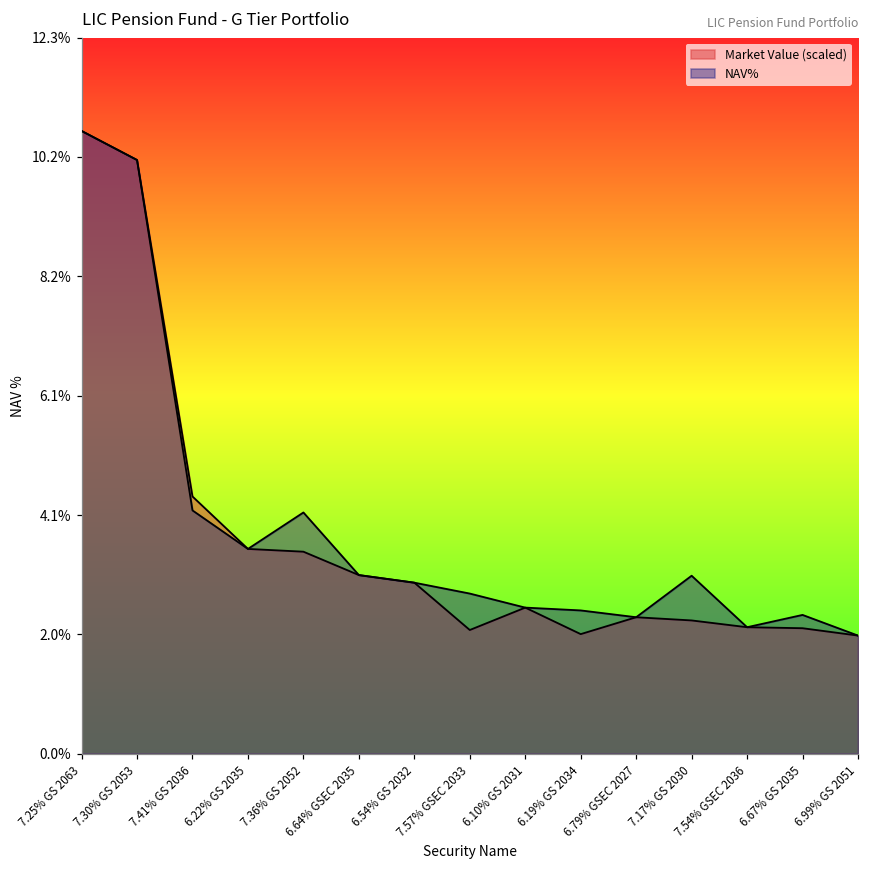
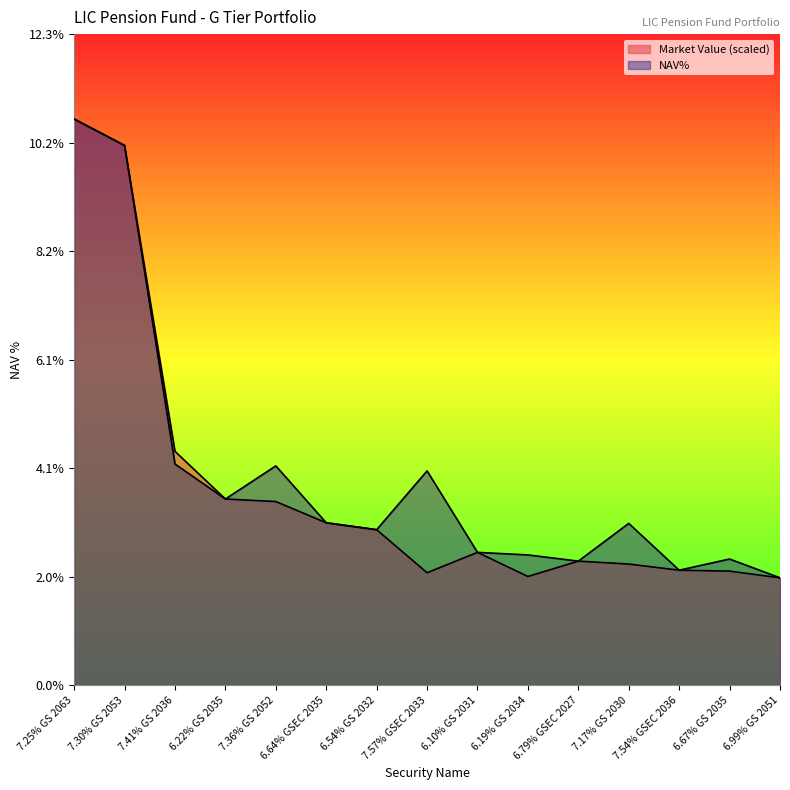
  {
    "Market Value (scaled)": {
      "7.41% GS 2036": "4.4%",
      "7.36% GS 2052": "3.5%",
      "7.57% GSEC 2033": "2.1%",
      "6.19% GS 2034": "2.1%",
      "7.17% GS 2030": "2.3%",
      "6.67% GS 2035": "2.2%"
    },
    "NAV%": {
      "7.41% GS 2036": "4.2%",
      "7.36% GS 2052": "4.1%",
-     "7.57% GSEC 2033": "2.7%",
+     "7.57% GSEC 2033": "4.0%",
      "6.19% GS 2034": "2.5%",
      "7.17% GS 2030": "3.1%",
      "6.67% GS 2035": "2.4%"
    }
  }
